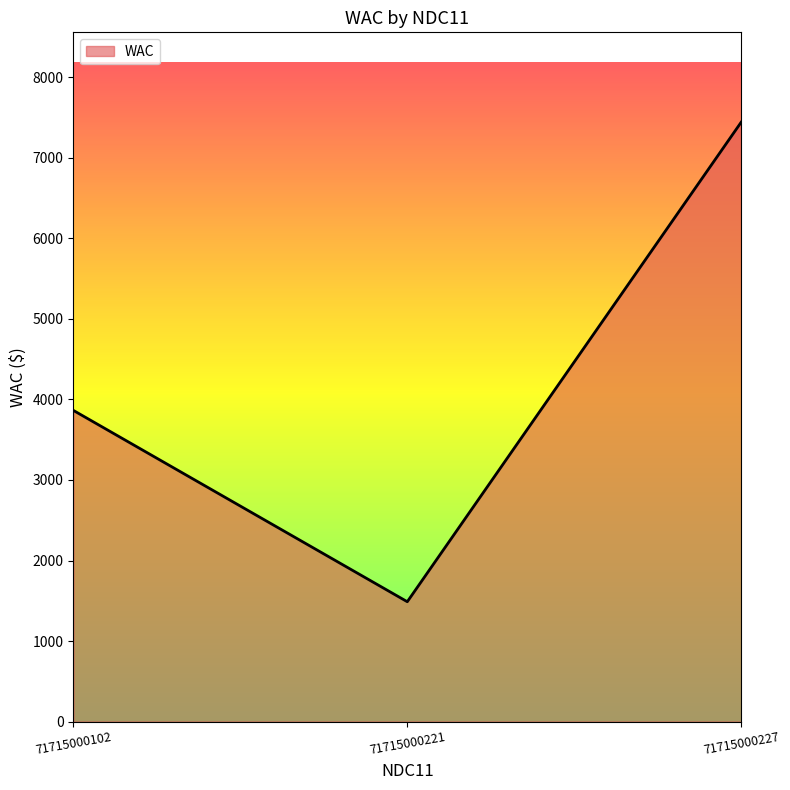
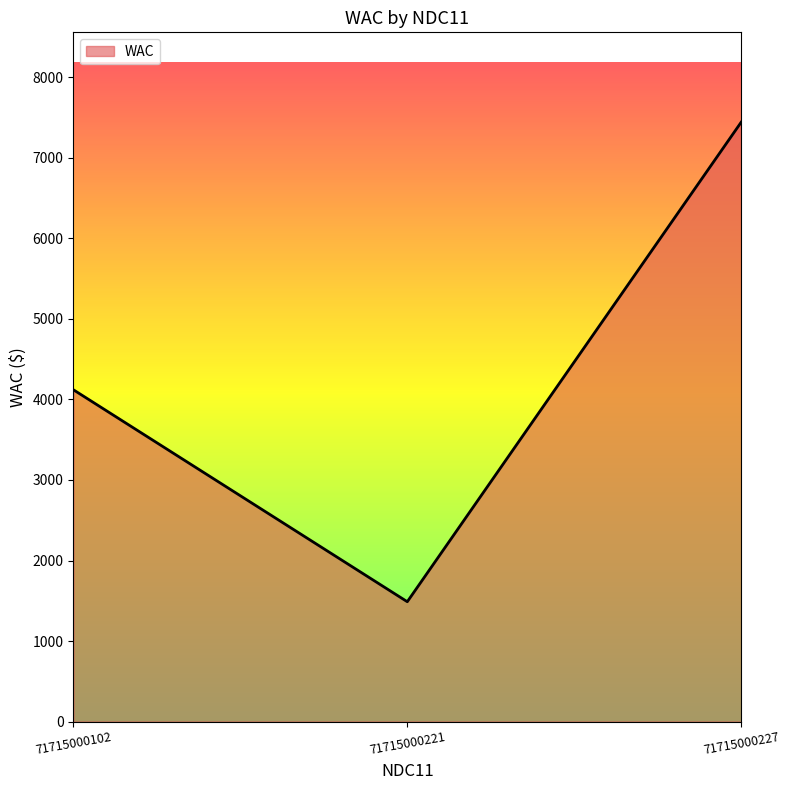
  {
-   "71715000102": 3900,
+   "71715000102": 4100,
    "71715000221": 1500,
    "71715000227": 7400
  }
